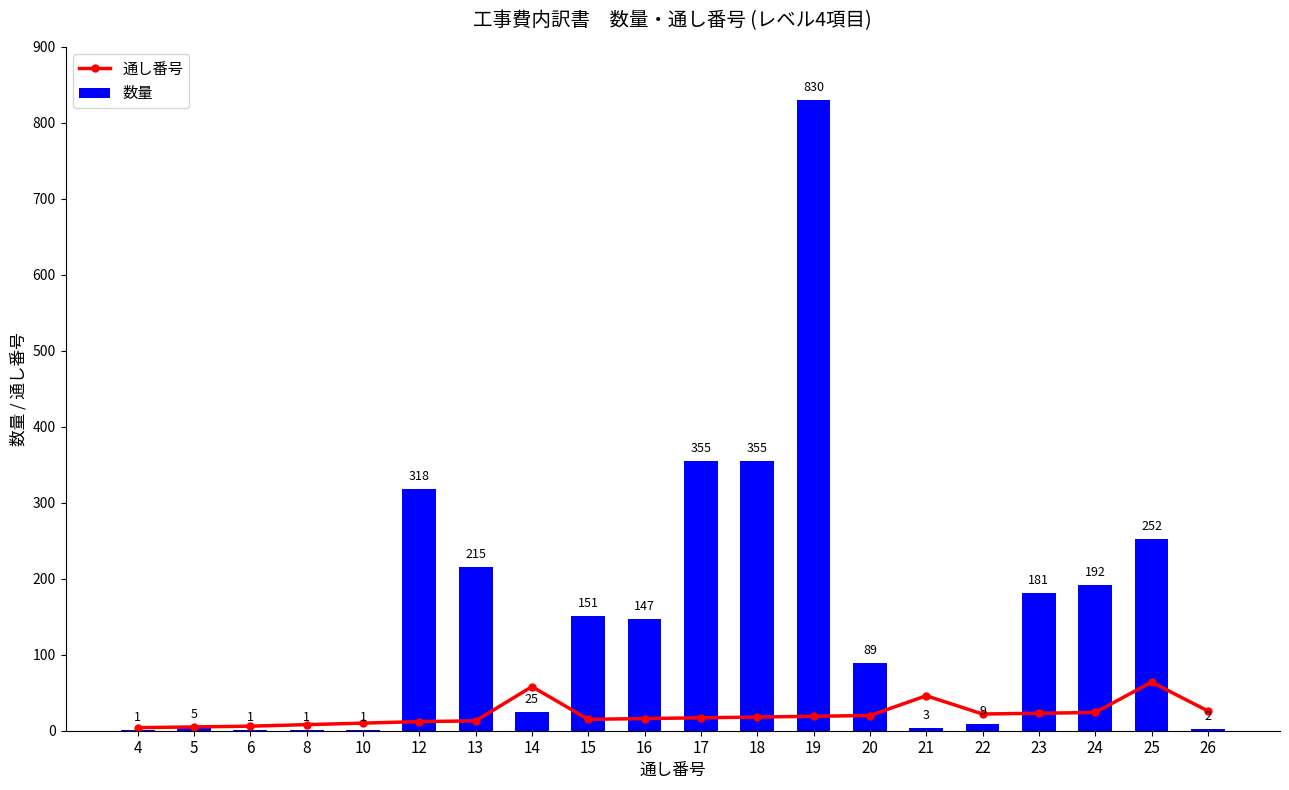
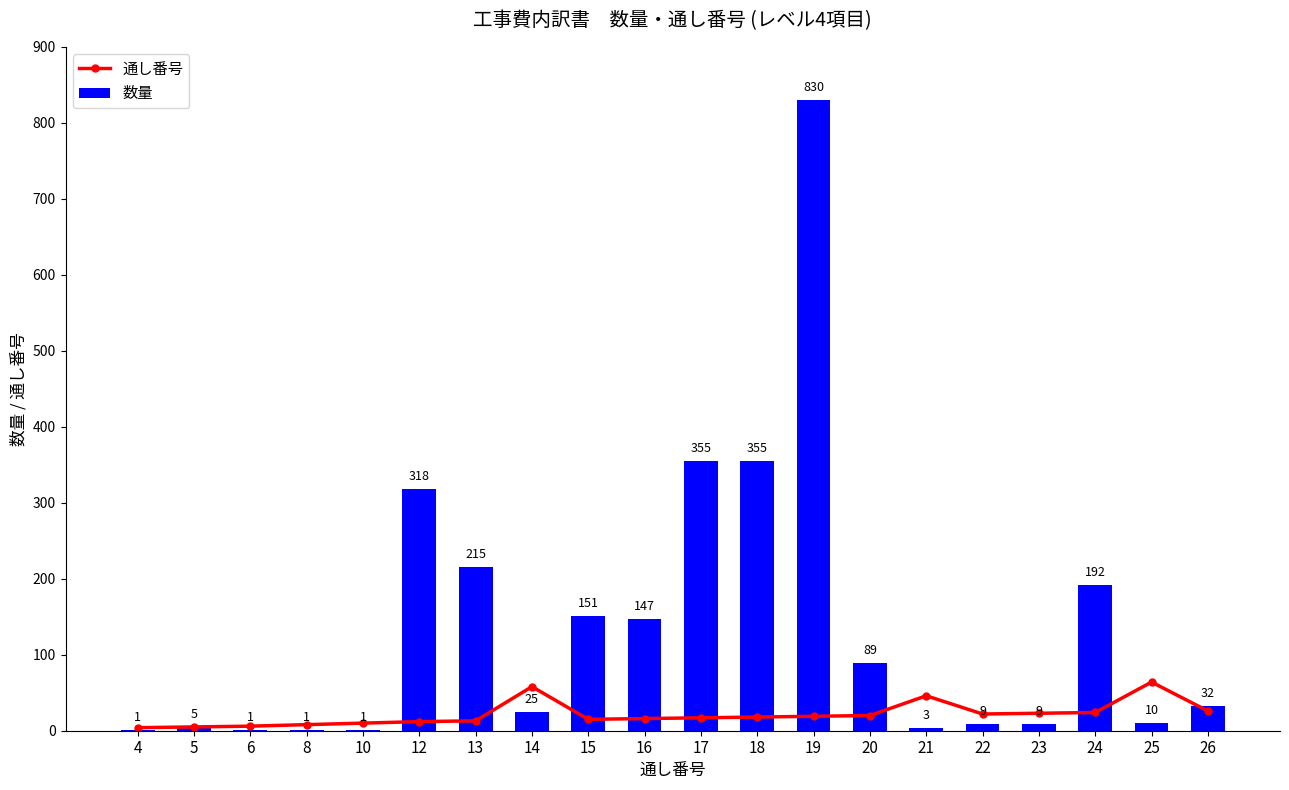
  {
    "数量": {
      "4": 1,
      "5": 5,
      "6": 1,
      "12": 318,
      "13": 215,
      "14": 25,
      "15": 151,
      "16": 147,
      "17": 355,
      "18": 355,
      "19": 830,
      "20": 89,
      "21": 3,
-     "23": 181,
+     "23": 9,
      "24": 192,
-     "25": 252,
-     "26": 2
+     "25": 10,
+     "26": 32
    },
    "通し番号": {
      "5": 5
    }
  }
